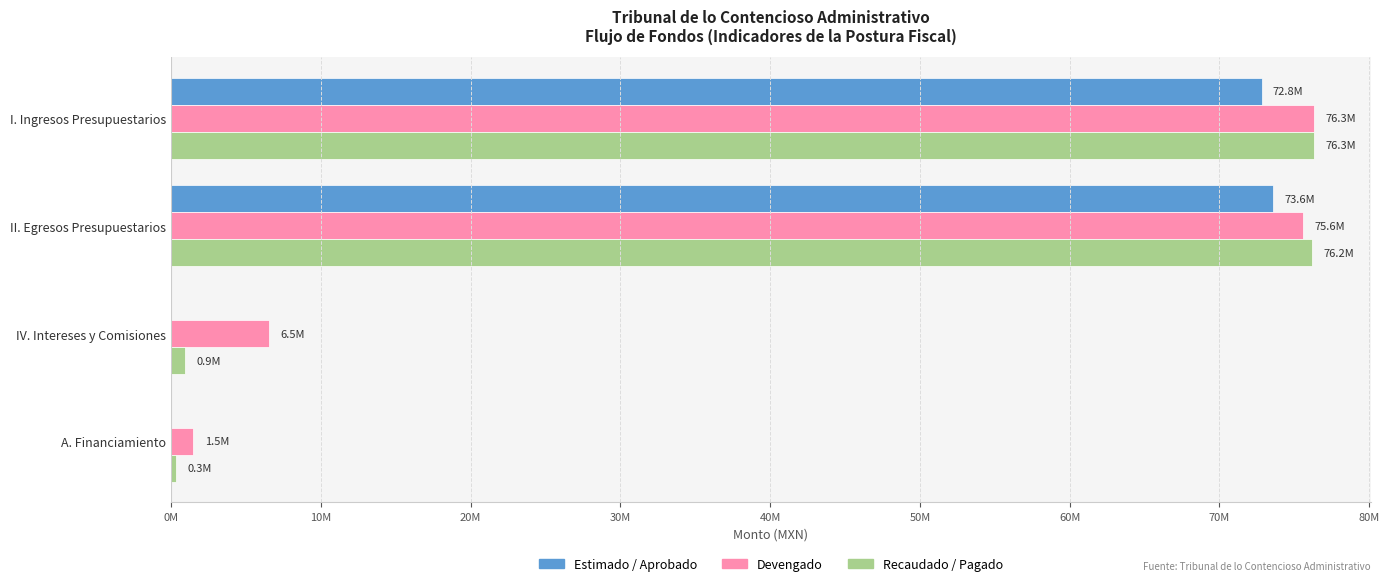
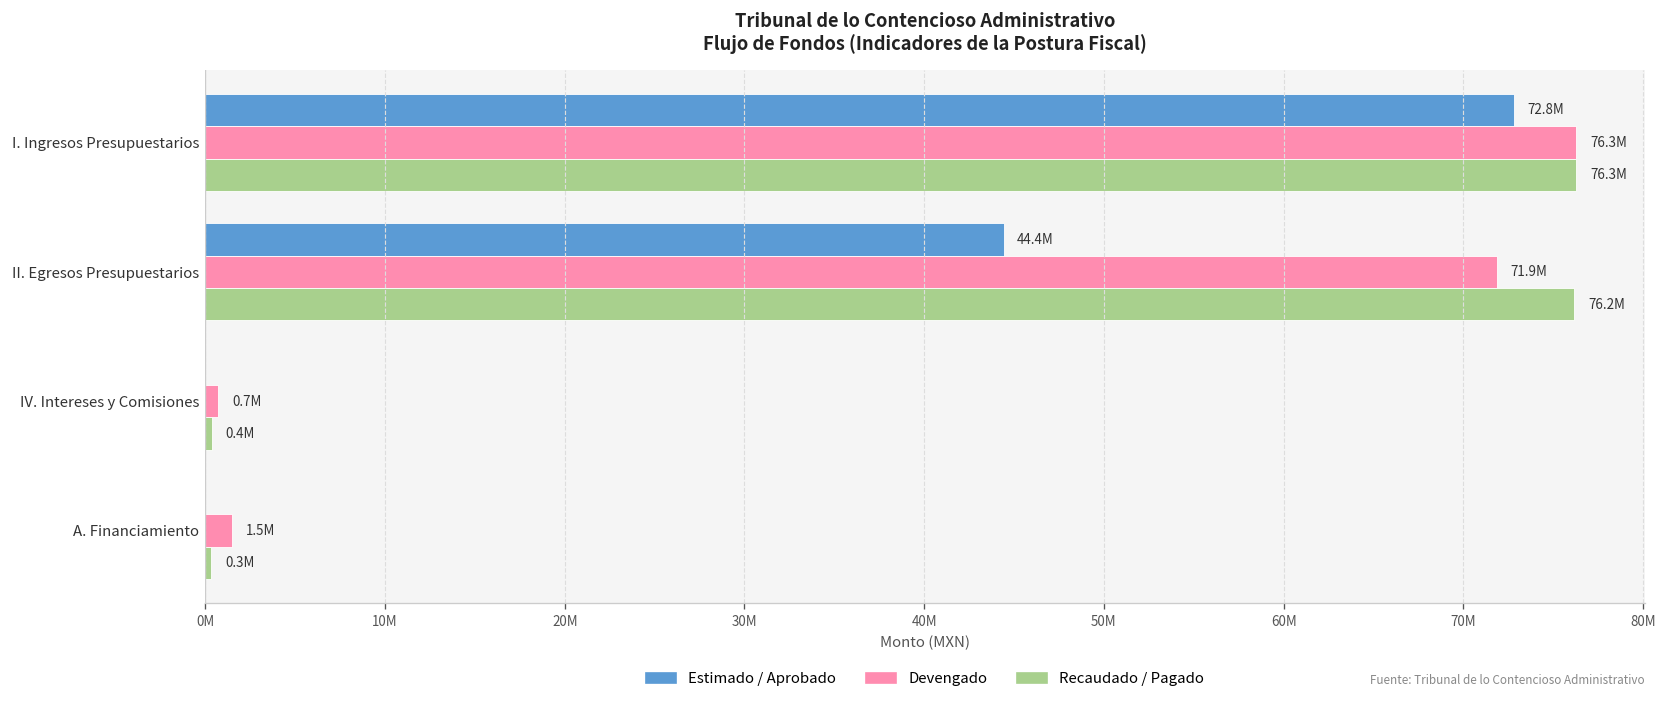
  {
    "Estimado / Aprobado": {
      "I. Ingresos Presupuestarios": "72.8M",
-     "II. Egresos Presupuestarios": "73.6M"
+     "II. Egresos Presupuestarios": "44.4M"
    },
    "Devengado": {
      "I. Ingresos Presupuestarios": "76.3M",
-     "II. Egresos Presupuestarios": "75.6M",
-     "IV. Intereses y Comisiones": "6.5M",
+     "II. Egresos Presupuestarios": "71.9M",
+     "IV. Intereses y Comisiones": "0.7M",
      "A. Financiamiento": "1.5M"
    },
    "Recaudado / Pagado": {
      "I. Ingresos Presupuestarios": "76.3M",
      "II. Egresos Presupuestarios": "76.2M",
-     "IV. Intereses y Comisiones": "0.9M",
+     "IV. Intereses y Comisiones": "0.4M",
      "A. Financiamiento": "0.3M"
    }
  }
